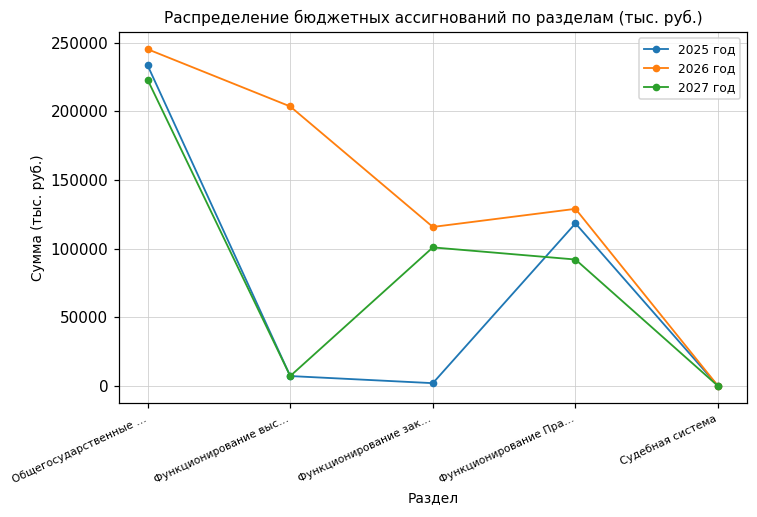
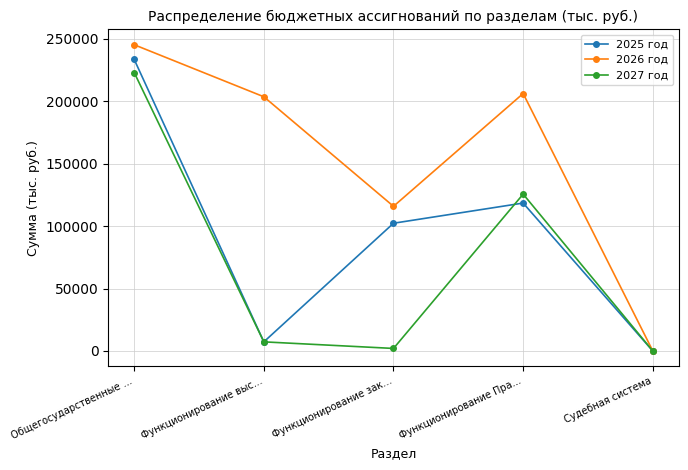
  {
    "2025 год": {
      "Общегосударственные …": 234000,
-     "Функционирование зак…": 2000,
+     "Функционирование зак…": 102000,
      "Функционирование Пра…": 118000
    },
    "2026 год": {
      "Общегосударственные …": 245000,
      "Функционирование выс…": 204000,
      "Функционирование зак…": 116000,
-     "Функционирование Пра…": 129000
+     "Функционирование Пра…": 206000
    },
    "2027 год": {
      "Общегосударственные …": 223000,
-     "Функционирование зак…": 101000,
-     "Функционирование Пра…": 92000
+     "Функционирование зак…": 2000,
+     "Функционирование Пра…": 126000
    }
  }
